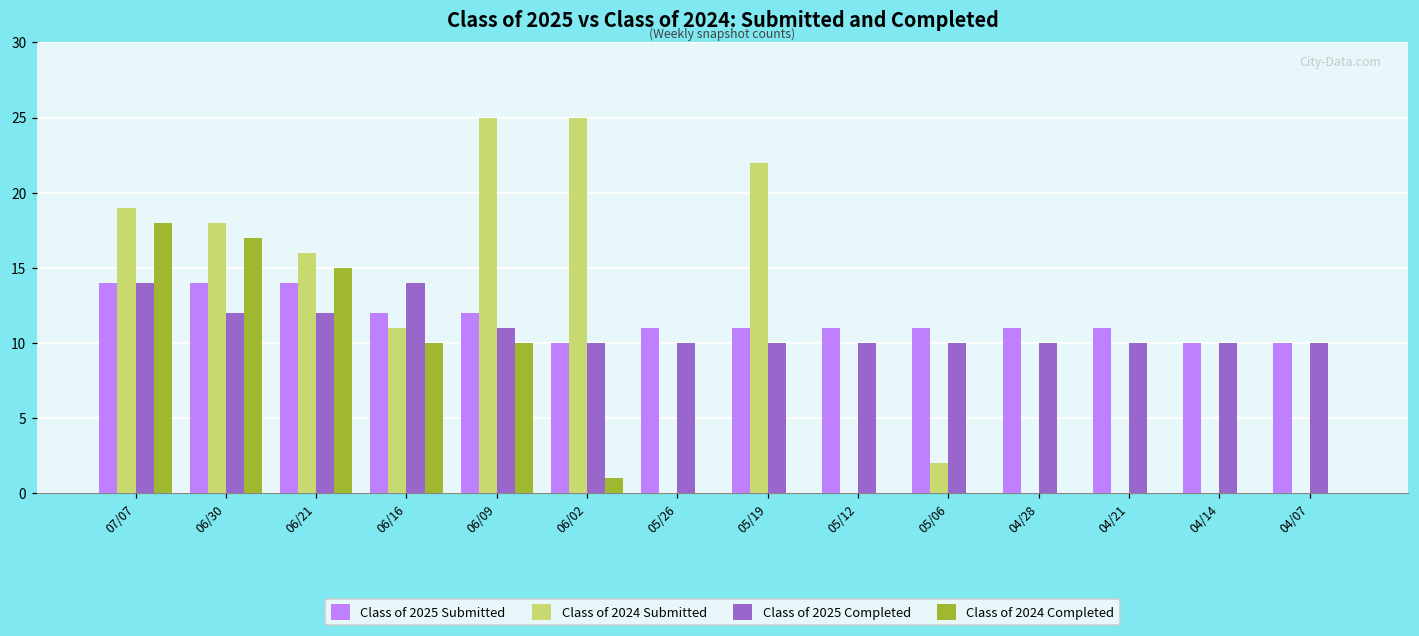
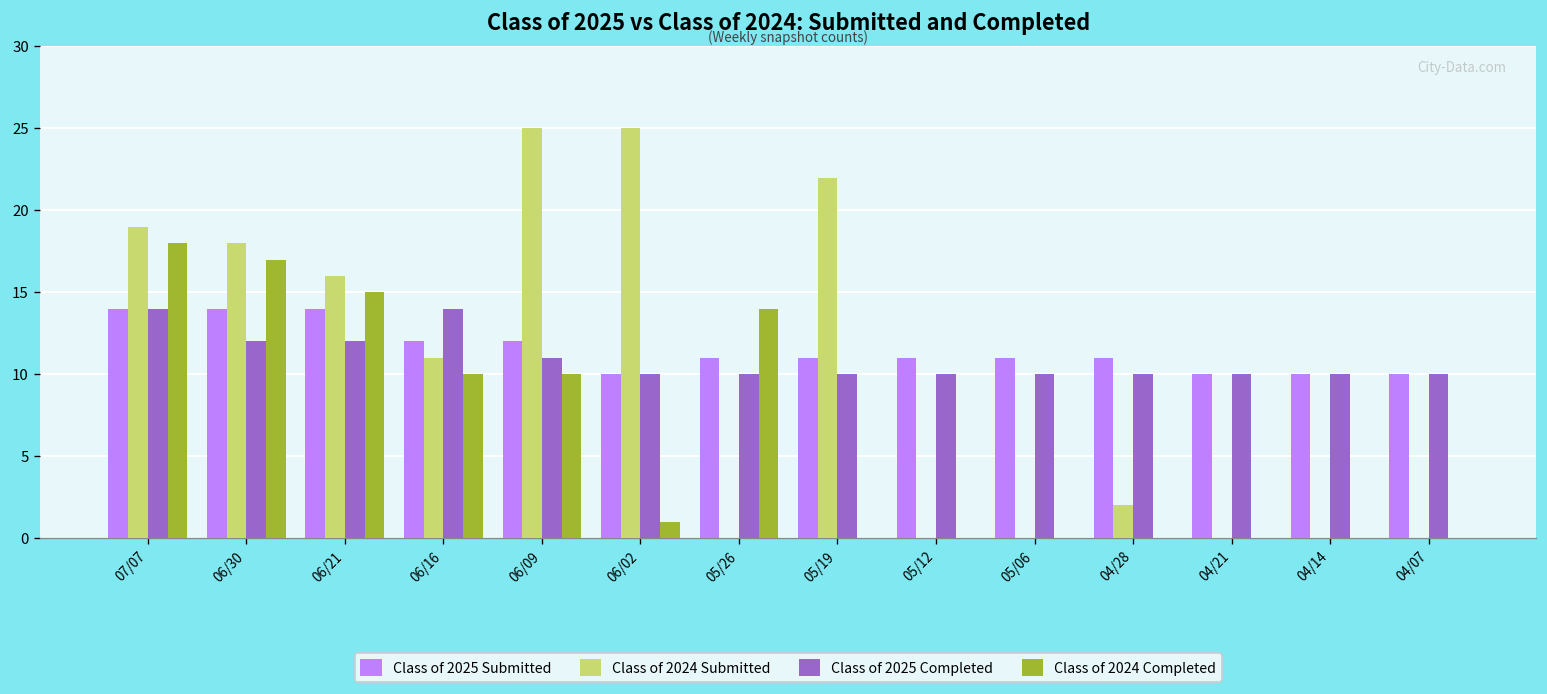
  {
    "Class of 2025 Submitted": {
      "07/07": 14,
      "06/30": 14,
      "06/21": 14,
      "06/16": 12,
      "06/09": 12,
      "06/02": 10,
      "05/26": 11,
      "05/19": 11,
      "05/12": 11,
      "05/06": 11,
      "04/28": 11,
-     "04/21": 11,
+     "04/21": 10,
      "04/14": 10,
      "04/07": 10
    },
    "Class of 2024 Submitted": {
      "07/07": 19,
      "06/30": 18,
      "06/21": 16,
      "06/16": 11,
      "06/09": 25,
      "06/02": 25,
      "05/26": 0,
      "05/19": 22,
      "05/12": 0,
-     "05/06": 2,
-     "04/28": 0,
+     "05/06": 0,
+     "04/28": 2,
      "04/21": 0,
      "04/14": 0,
      "04/07": 0
    },
    "Class of 2025 Completed": {
      "07/07": 14,
      "06/30": 12,
      "06/21": 12,
      "06/16": 14,
      "06/09": 11,
      "06/02": 10,
      "05/26": 10,
      "05/19": 10,
      "05/12": 10,
      "05/06": 10,
      "04/28": 10,
      "04/21": 10,
      "04/14": 10,
      "04/07": 10
    },
    "Class of 2024 Completed": {
      "07/07": 18,
      "06/30": 17,
      "06/21": 15,
      "06/16": 10,
      "06/09": 10,
      "06/02": 1,
-     "05/26": 0,
+     "05/26": 14,
      "05/19": 0,
      "05/12": 0,
      "05/06": 0,
      "04/28": 0,
      "04/21": 0,
      "04/14": 0,
      "04/07": 0
    }
  }
